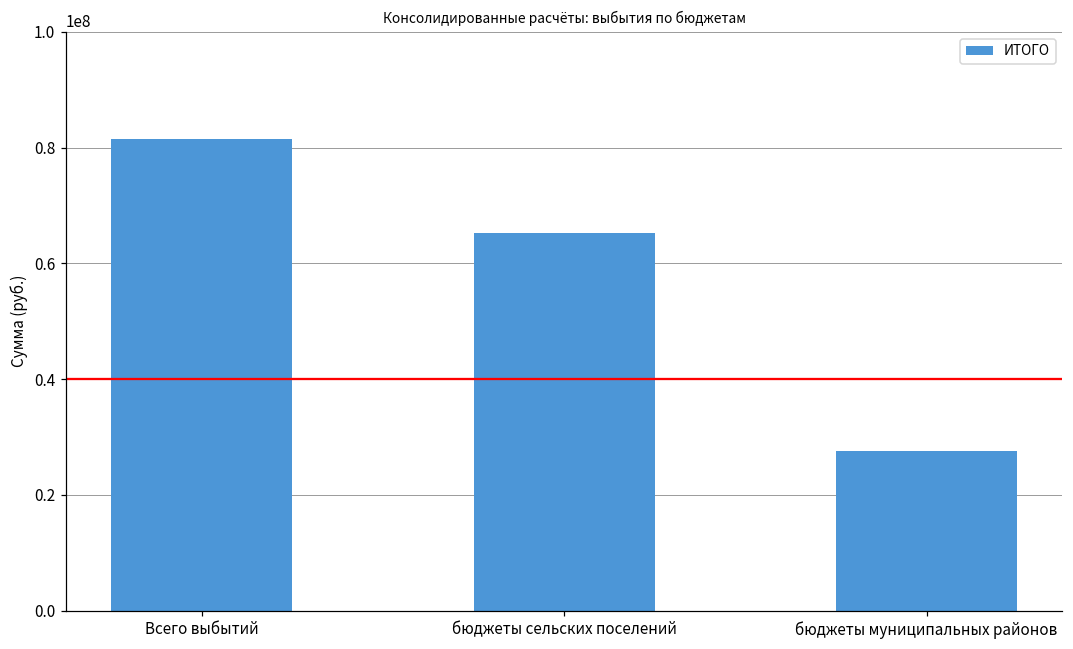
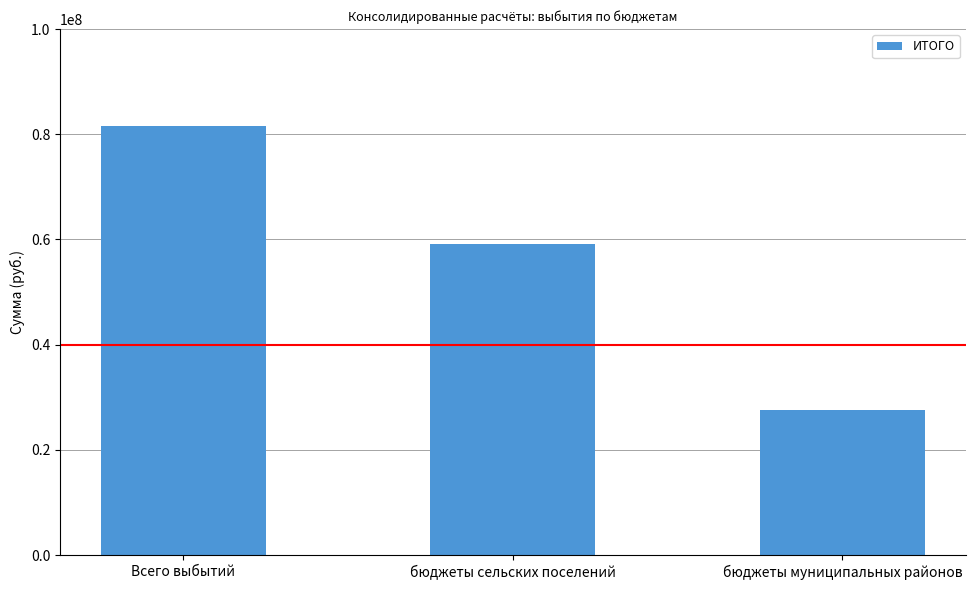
  {
    "Всего выбытий": 82000000,
-   "бюджеты сельских поселений": 65000000,
+   "бюджеты сельских поселений": 59000000,
    "бюджеты муниципальных районов": 28000000
  }
